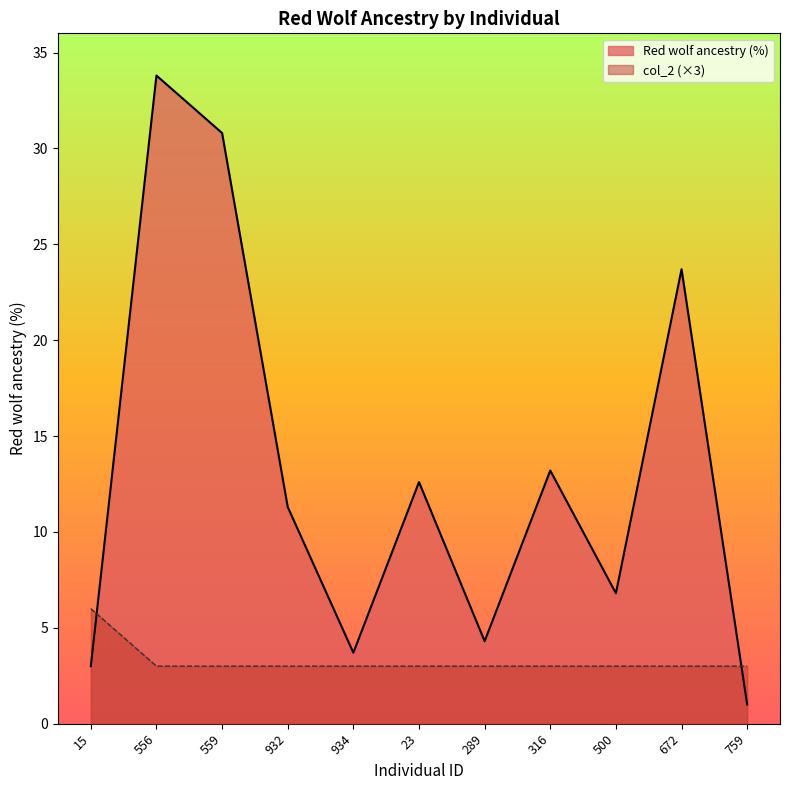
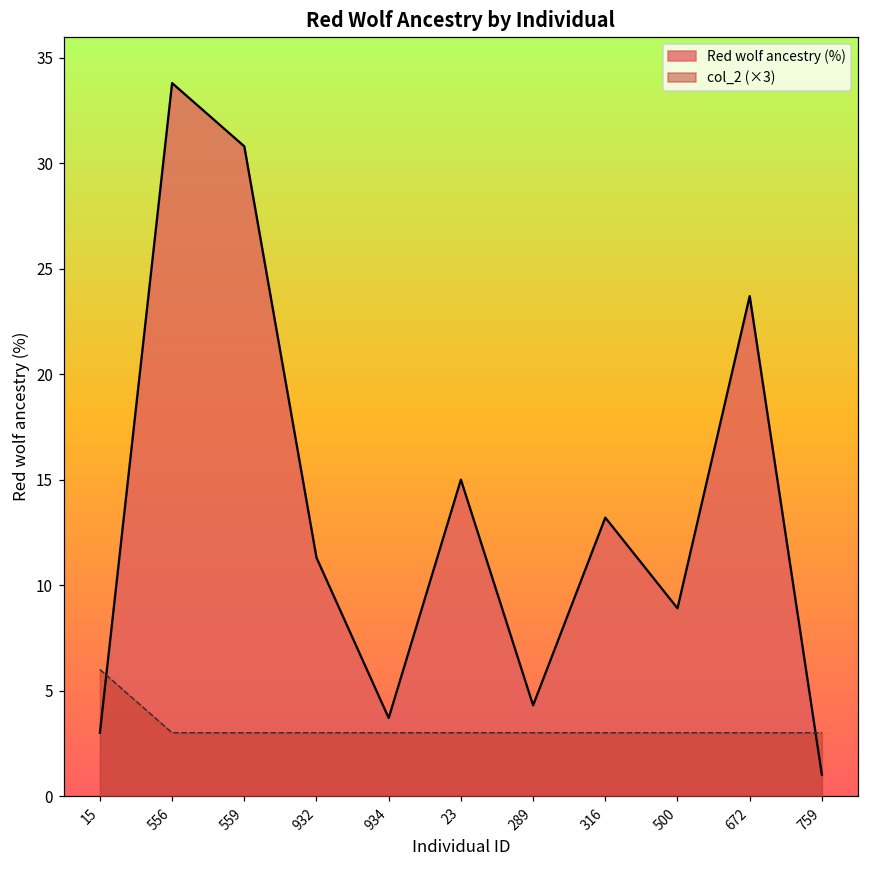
  {
    "Red wolf ancestry (%)": {
      "15": 3.0,
      "556": 33.8,
      "559": 30.8,
      "932": 11.3,
      "934": 3.7,
-     "23": 12.6,
+     "23": 15.0,
      "289": 4.3,
      "316": 13.2,
-     "500": 6.8,
+     "500": 8.9,
      "672": 23.7,
      "759": 1.0
    },
    "col_2 (×3)": {
      "15": 6.0,
      "556": 3.0,
      "559": 3.0,
      "932": 3.0,
      "934": 3.0,
      "23": 3.0,
      "289": 3.0,
      "316": 3.0,
      "500": 3.0,
      "672": 3.0,
      "759": 3.0
    }
  }
